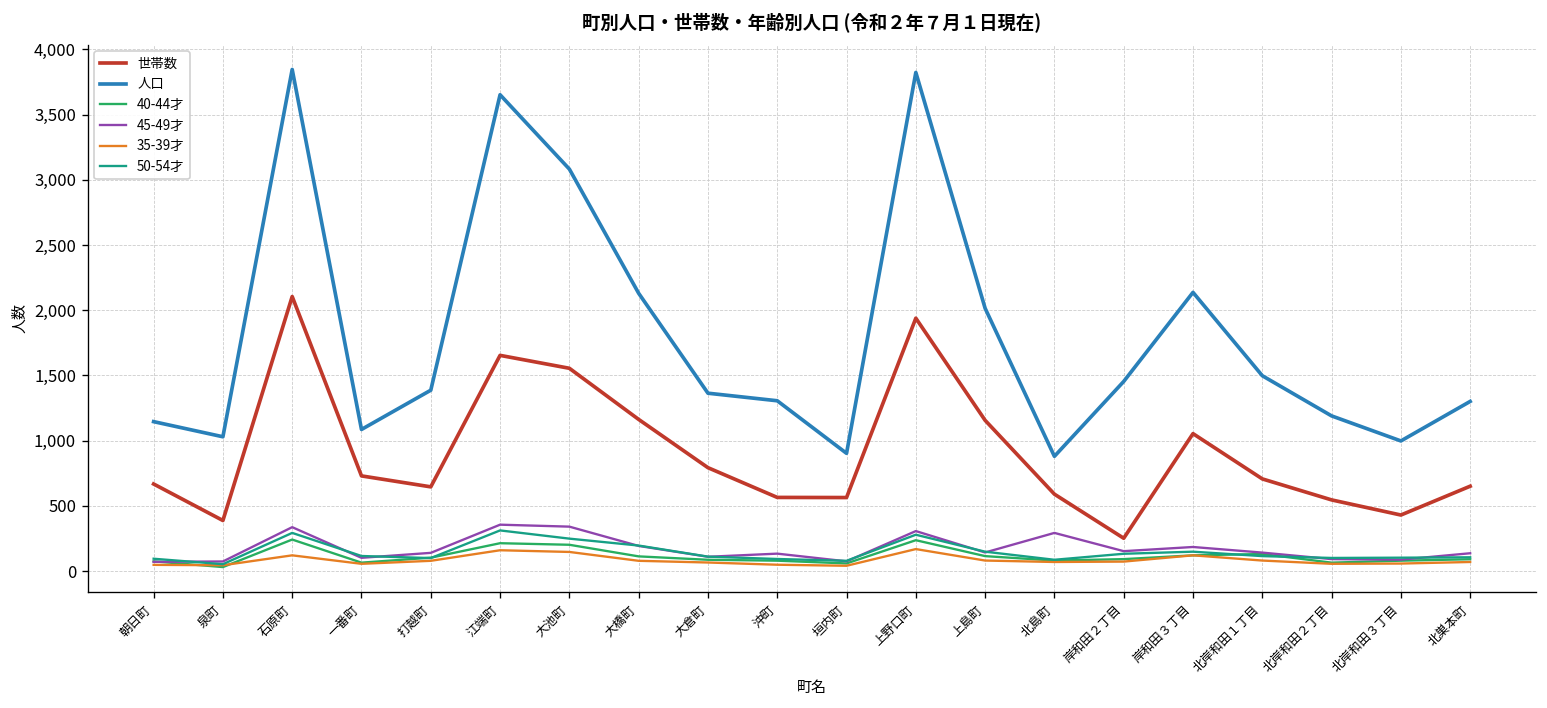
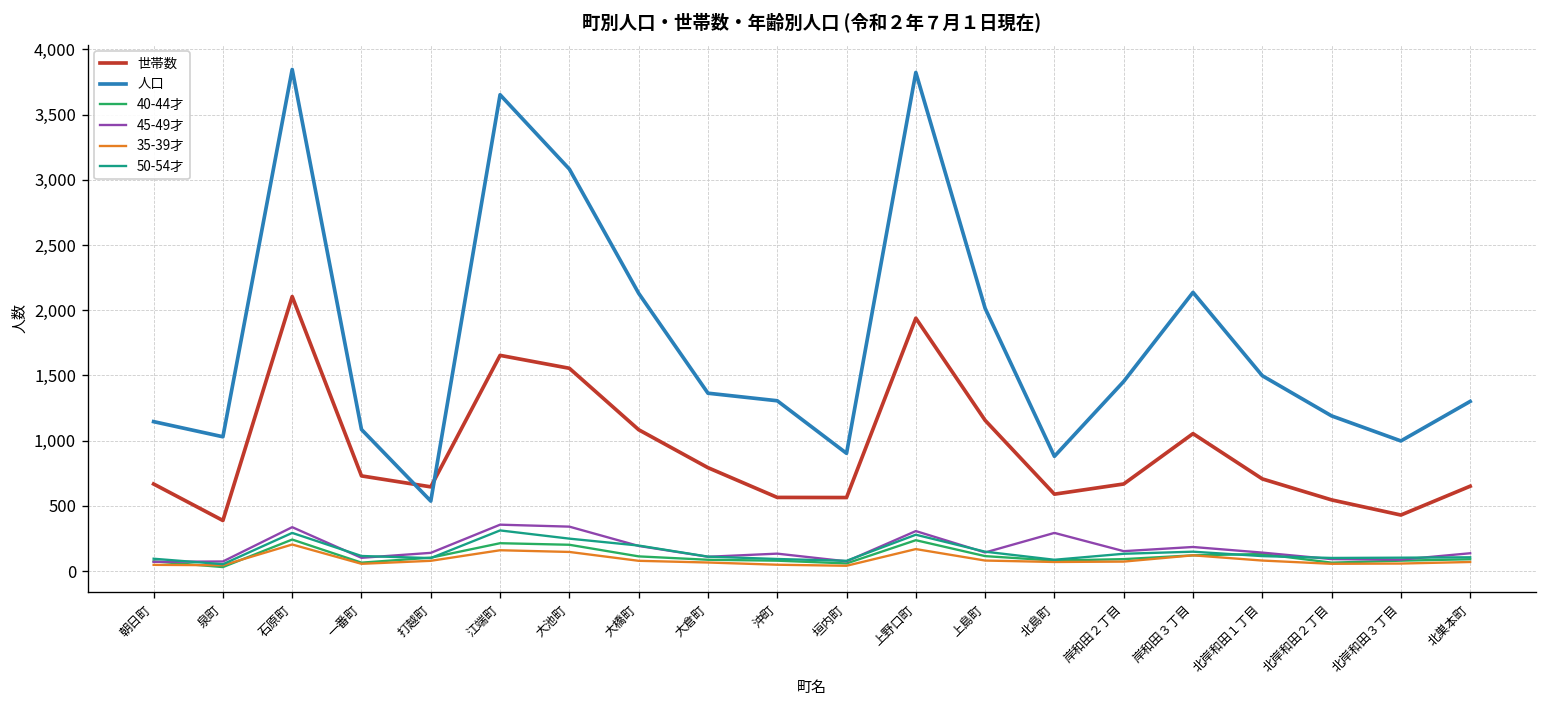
  {
    "世帯数": {
      "朝日町": "670",
      "泉町": "390",
      "石原町": "2,110",
      "一番町": "730",
      "打越町": "650",
      "江端町": "1,650",
      "大池町": "1,560",
-     "大橋町": "1,160",
+     "大橋町": "1,080",
      "大倉町": "790",
      "沖町": "570",
      "垣内町": "560",
      "上野口町": "1,940",
      "上島町": "1,160",
      "北島町": "590",
-     "岸和田２丁目": "250",
+     "岸和田２丁目": "670",
      "岸和田３丁目": "1,050",
      "北岸和田１丁目": "710",
      "北岸和田２丁目": "550",
      "北岸和田３丁目": "430",
      "北巣本町": "650"
    },
    "人口": {
      "朝日町": "1,150",
      "泉町": "1,030",
      "石原町": "3,850",
      "一番町": "1,090",
-     "打越町": "1,390",
+     "打越町": "540",
      "江端町": "3,650",
      "大池町": "3,080",
      "大橋町": "2,130",
      "大倉町": "1,360",
      "沖町": "1,310",
      "垣内町": "900",
      "上野口町": "3,820",
      "上島町": "2,020",
      "北島町": "880",
      "岸和田２丁目": "1,450",
      "岸和田３丁目": "2,140",
      "北岸和田１丁目": "1,500",
      "北岸和田２丁目": "1,190",
      "北岸和田３丁目": "1,000",
      "北巣本町": "1,300"
    },
    "45-49才": {
      "石原町": "340",
      "打越町": "140",
      "江端町": "360",
      "大池町": "340",
      "沖町": "130",
      "上野口町": "310",
      "北島町": "290",
      "岸和田３丁目": "190",
      "北巣本町": "140"
    },
    "35-39才": {
-     "石原町": "120",
+     "石原町": "200",
      "江端町": "160",
      "大池町": "150",
      "大橋町": "80",
      "沖町": "50",
      "上野口町": "170",
      "上島町": "80",
      "北岸和田１丁目": "80"
    }
  }
